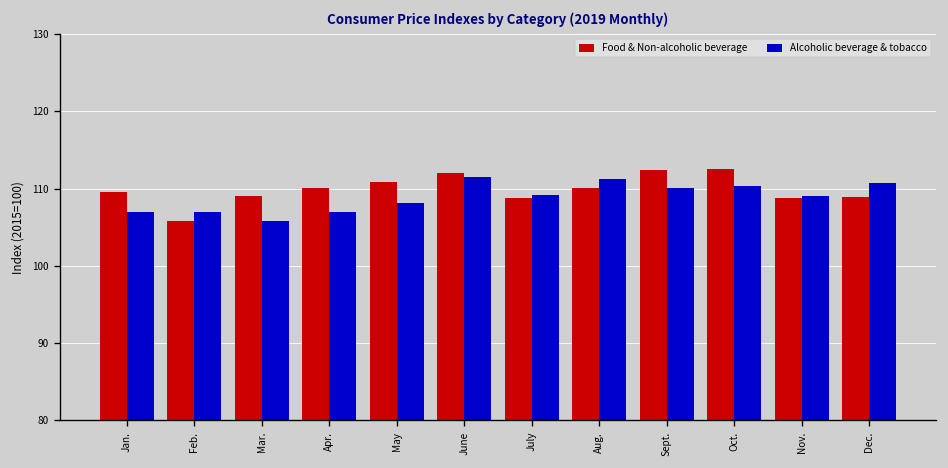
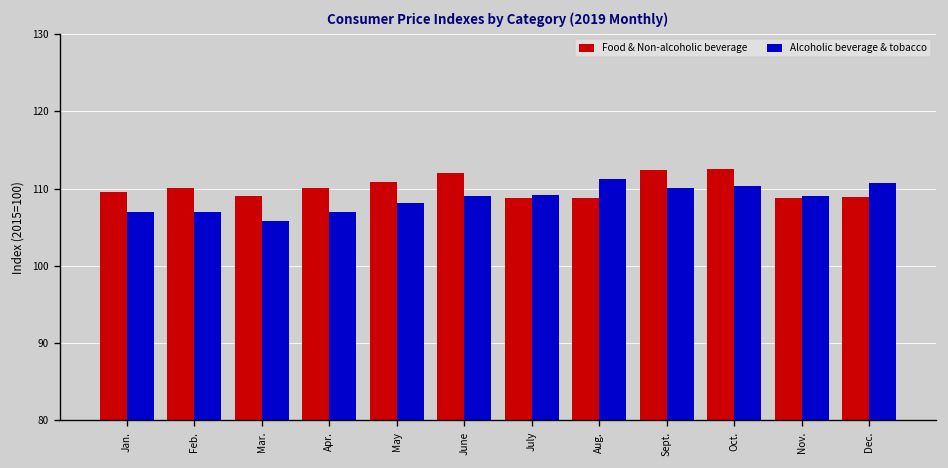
  {
    "Food & Non-alcoholic beverage": {
      "Jan.": 110,
-     "Feb.": 106,
+     "Feb.": 110,
      "Mar.": 109,
      "Apr.": 110,
      "May": 111,
      "June": 112,
      "July": 109,
-     "Aug.": 110,
+     "Aug.": 109,
      "Sept.": 112,
      "Oct.": 113,
      "Nov.": 109,
      "Dec.": 109
    },
    "Alcoholic beverage & tobacco": {
      "Jan.": 107,
      "Feb.": 107,
      "Mar.": 106,
      "Apr.": 107,
      "May": 108,
-     "June": 111,
+     "June": 109,
      "July": 109,
      "Aug.": 111,
      "Sept.": 110,
      "Oct.": 110,
      "Nov.": 109,
      "Dec.": 111
    }
  }
